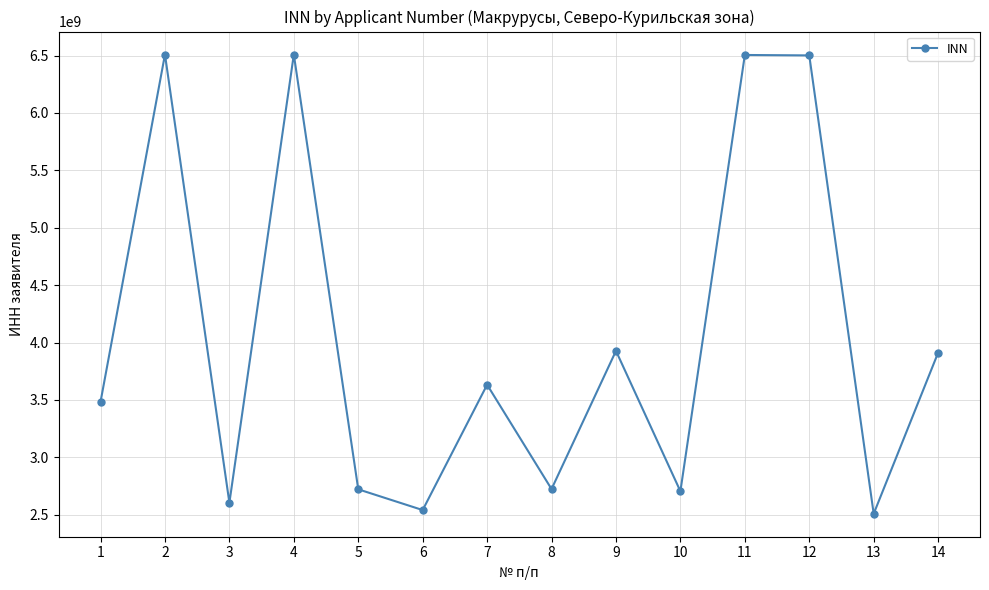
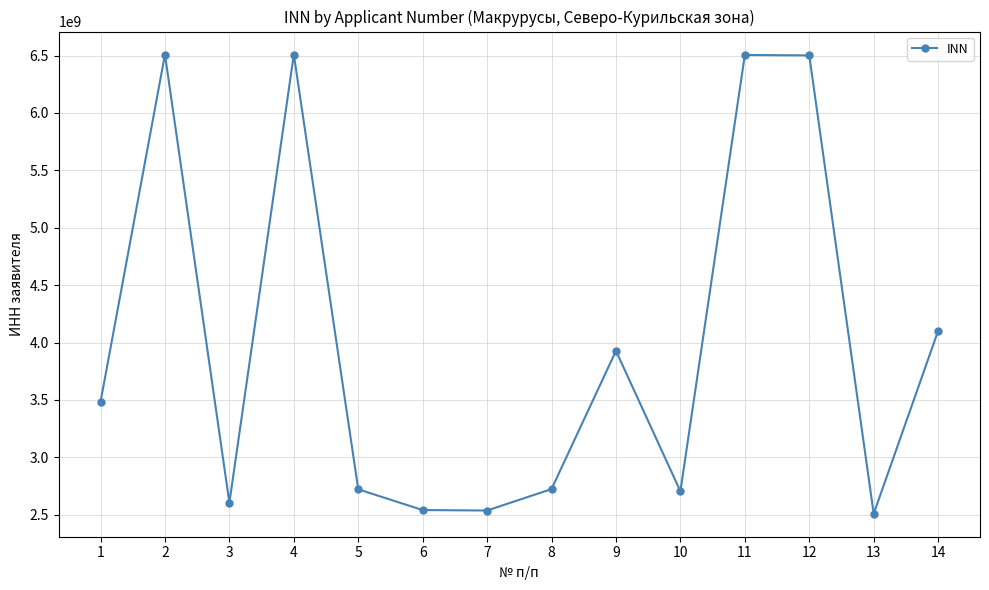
  {
    "1": 3480000000,
    "2": 6510000000,
    "3": 2600000000,
    "4": 6510000000,
    "5": 2720000000,
    "6": 2540000000,
-   "7": 3630000000,
+   "7": 2540000000,
    "8": 2720000000,
    "9": 3930000000,
    "10": 2700000000,
    "11": 6510000000,
    "12": 6500000000,
    "13": 2510000000,
-   "14": 3910000000
+   "14": 4100000000
  }
